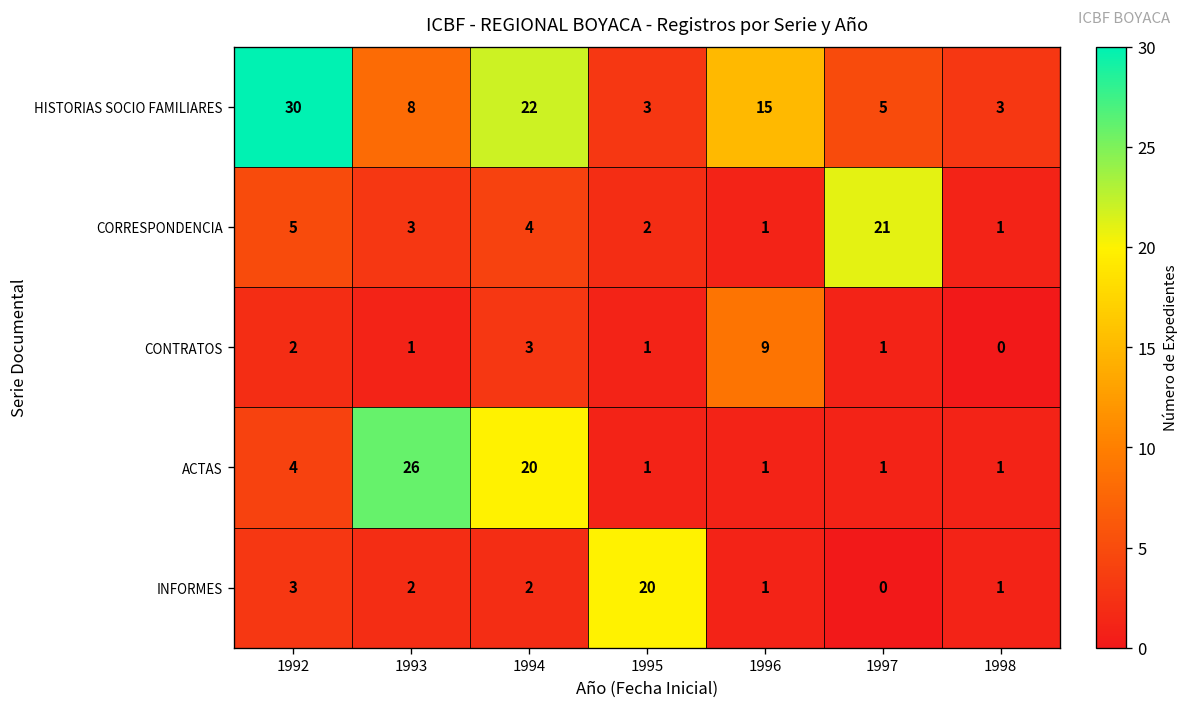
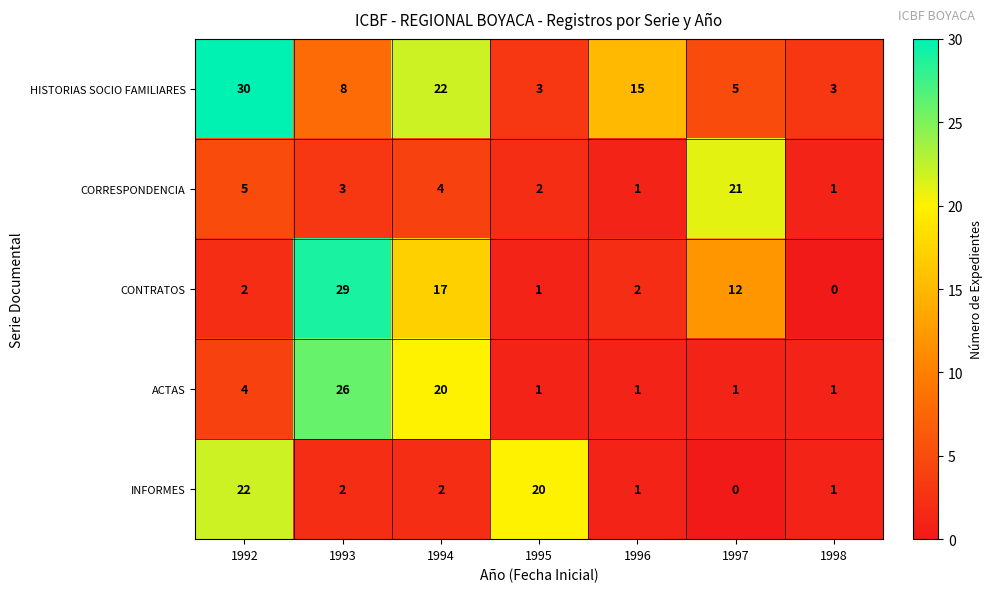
  {
    "HISTORIAS SOCIO FAMILIARES": {
      "1992": 30,
      "1993": 8,
      "1994": 22,
      "1995": 3,
      "1996": 15,
      "1997": 5,
      "1998": 3
    },
    "CORRESPONDENCIA": {
      "1992": 5,
      "1993": 3,
      "1994": 4,
      "1995": 2,
      "1996": 1,
      "1997": 21,
      "1998": 1
    },
    "CONTRATOS": {
      "1992": 2,
-     "1993": 1,
-     "1994": 3,
+     "1993": 29,
+     "1994": 17,
      "1995": 1,
-     "1996": 9,
-     "1997": 1,
+     "1996": 2,
+     "1997": 12,
      "1998": 0
    },
    "ACTAS": {
      "1992": 4,
      "1993": 26,
      "1994": 20,
      "1995": 1,
      "1996": 1,
      "1997": 1,
      "1998": 1
    },
    "INFORMES": {
-     "1992": 3,
+     "1992": 22,
      "1993": 2,
      "1994": 2,
      "1995": 20,
      "1996": 1,
      "1997": 0,
      "1998": 1
    }
  }
